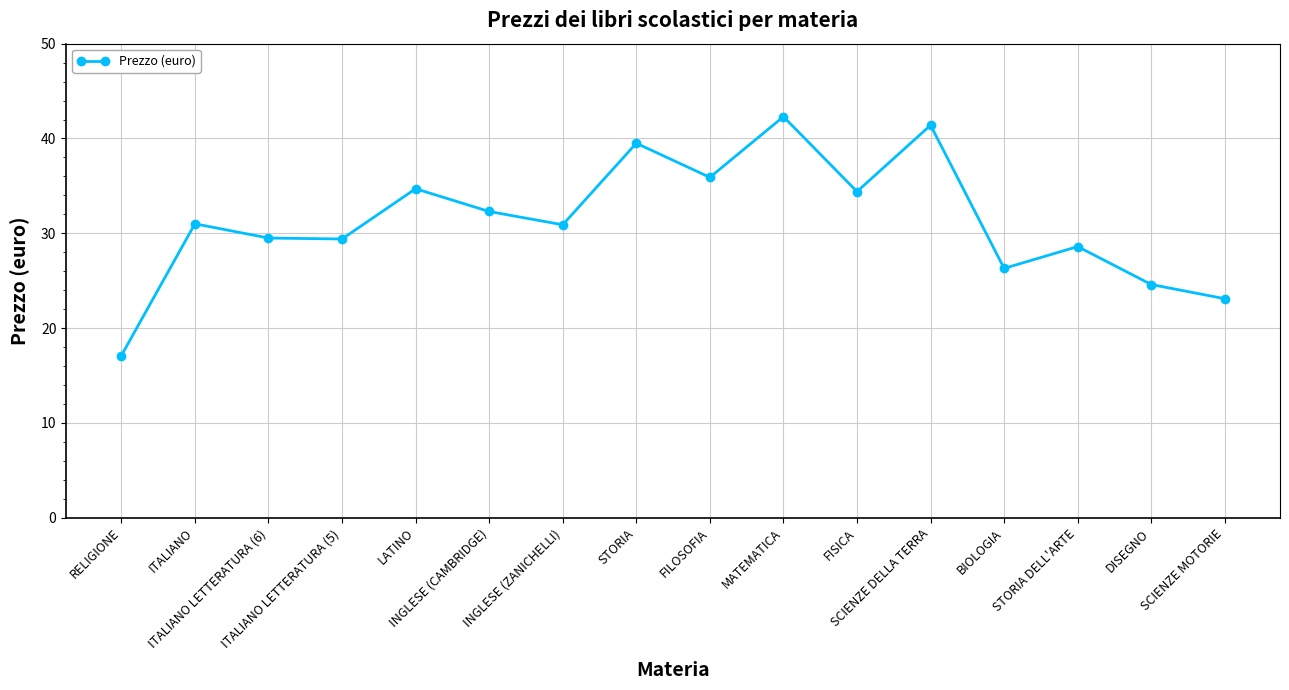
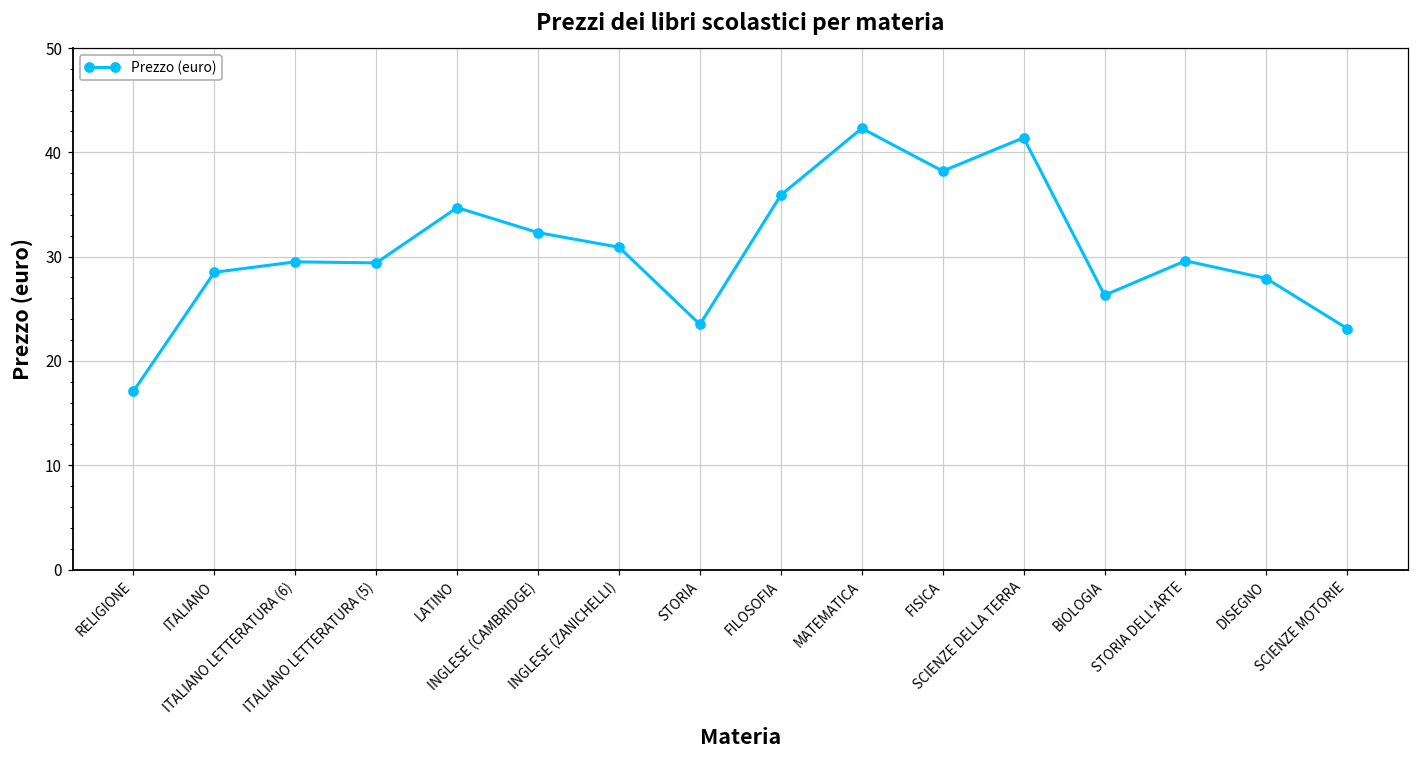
  {
    "RELIGIONE": 17,
-   "ITALIANO": 31,
+   "ITALIANO": 29,
    "ITALIANO LETTERATURA (6)": 30,
    "ITALIANO LETTERATURA (5)": 29,
    "LATINO": 35,
    "INGLESE (CAMBRIDGE)": 32,
    "INGLESE (ZANICHELLI)": 31,
-   "STORIA": 40,
+   "STORIA": 24,
    "FILOSOFIA": 36,
    "MATEMATICA": 42,
-   "FISICA": 34,
+   "FISICA": 38,
    "SCIENZE DELLA TERRA": 41,
    "BIOLOGIA": 26,
-   "STORIA DELL'ARTE": 29,
-   "DISEGNO": 25,
+   "STORIA DELL'ARTE": 30,
+   "DISEGNO": 28,
    "SCIENZE MOTORIE": 23
  }
